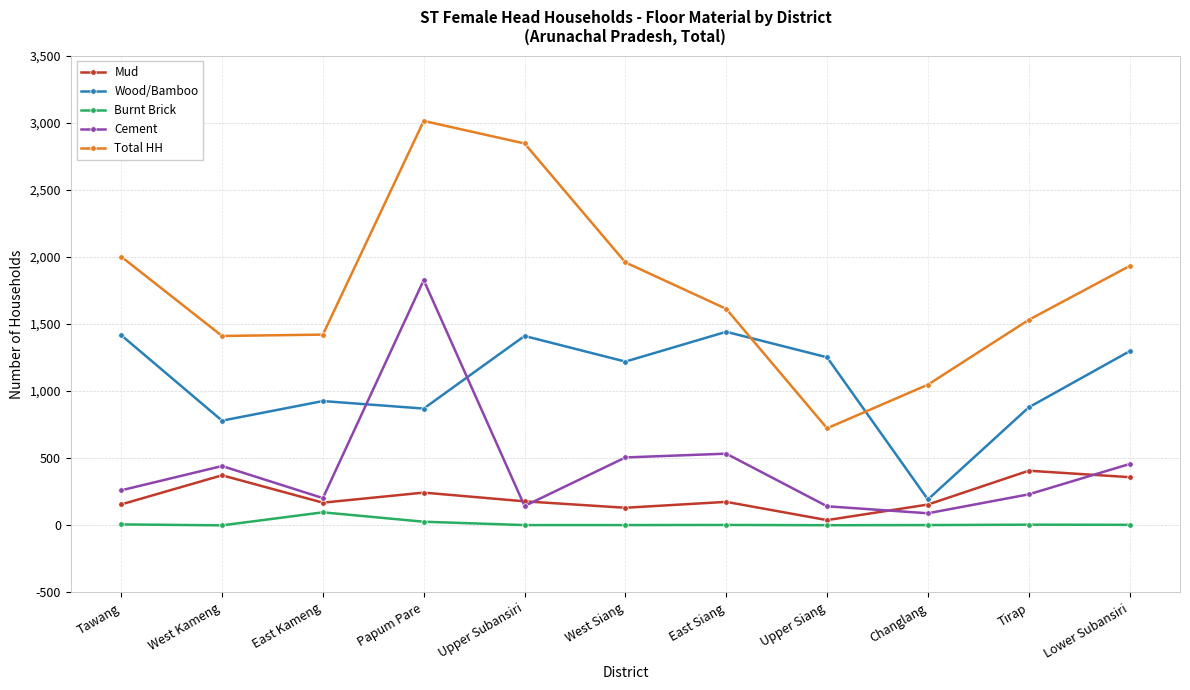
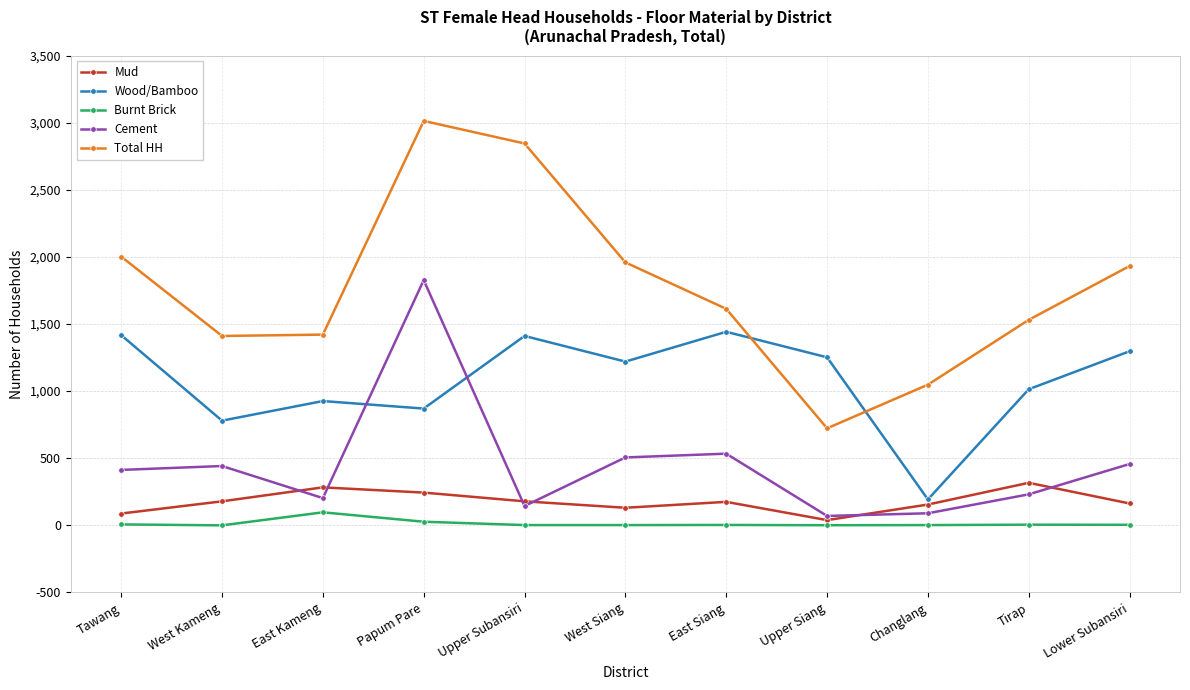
  {
    "Mud": {
-     "Tawang": "160",
-     "West Kameng": "370",
-     "East Kameng": "170",
+     "Tawang": "90",
+     "West Kameng": "180",
+     "East Kameng": "280",
      "Papum Pare": "240",
      "Upper Subansiri": "180",
      "West Siang": "130",
      "East Siang": "180",
      "Upper Siang": "40",
      "Changlang": "160",
-     "Tirap": "410",
-     "Lower Subansiri": "360"
+     "Tirap": "320",
+     "Lower Subansiri": "160"
    },
    "Wood/Bamboo": {
      "Tawang": "1,420",
      "West Kameng": "780",
      "East Kameng": "930",
      "Papum Pare": "870",
      "Upper Subansiri": "1,410",
      "West Siang": "1,220",
      "East Siang": "1,440",
      "Upper Siang": "1,250",
      "Changlang": "190",
-     "Tirap": "880",
+     "Tirap": "1,010",
      "Lower Subansiri": "1,300"
    },
    "Burnt Brick": {
      "Tawang": "10",
      "West Kameng": "0",
      "East Kameng": "100",
      "Papum Pare": "30",
      "Upper Subansiri": "0",
      "West Siang": "0",
      "East Siang": "0",
      "Upper Siang": "0",
      "Changlang": "0",
      "Tirap": "10",
      "Lower Subansiri": "0"
    },
    "Cement": {
-     "Tawang": "260",
+     "Tawang": "410",
      "West Kameng": "440",
      "East Kameng": "200",
      "Papum Pare": "1,830",
      "Upper Subansiri": "140",
      "West Siang": "510",
      "East Siang": "530",
-     "Upper Siang": "140",
+     "Upper Siang": "70",
      "Changlang": "90",
      "Tirap": "230",
      "Lower Subansiri": "460"
    },
    "Total HH": {
      "Tawang": "2,000",
      "West Kameng": "1,410",
      "East Kameng": "1,420",
      "Papum Pare": "3,010",
      "Upper Subansiri": "2,850",
      "West Siang": "1,960",
      "East Siang": "1,610",
      "Upper Siang": "720",
      "Changlang": "1,050",
      "Tirap": "1,530",
      "Lower Subansiri": "1,930"
    }
  }
